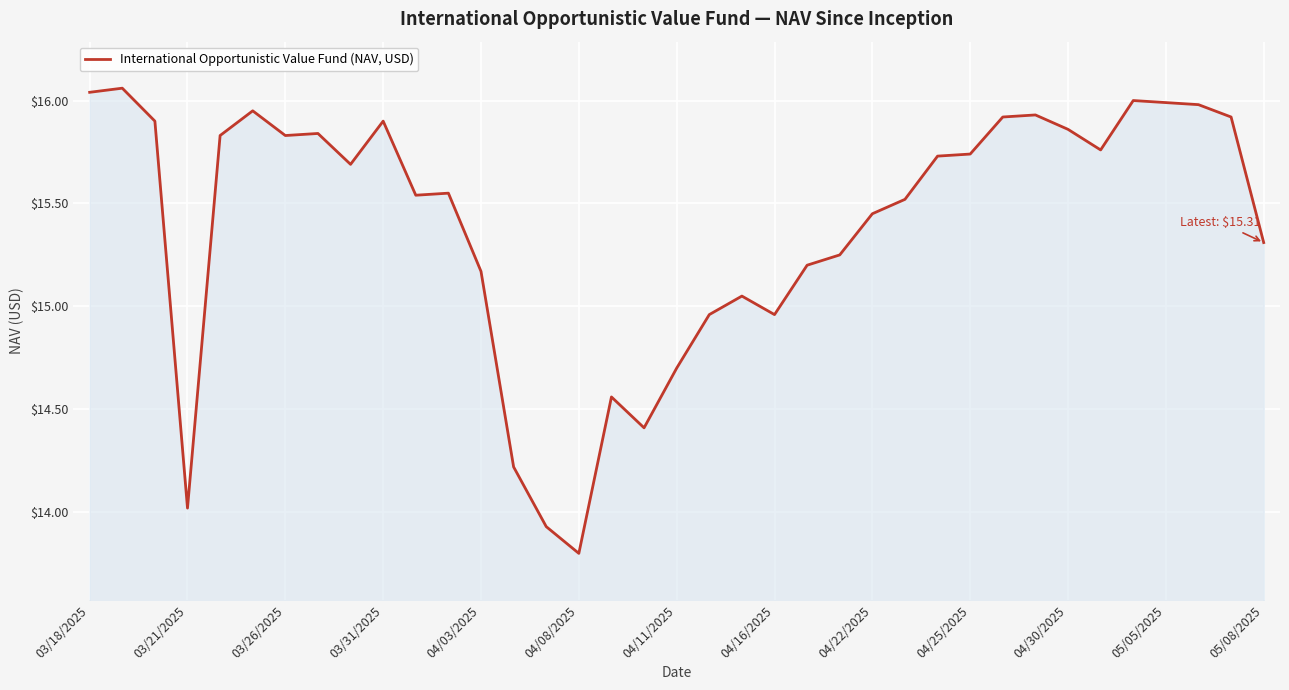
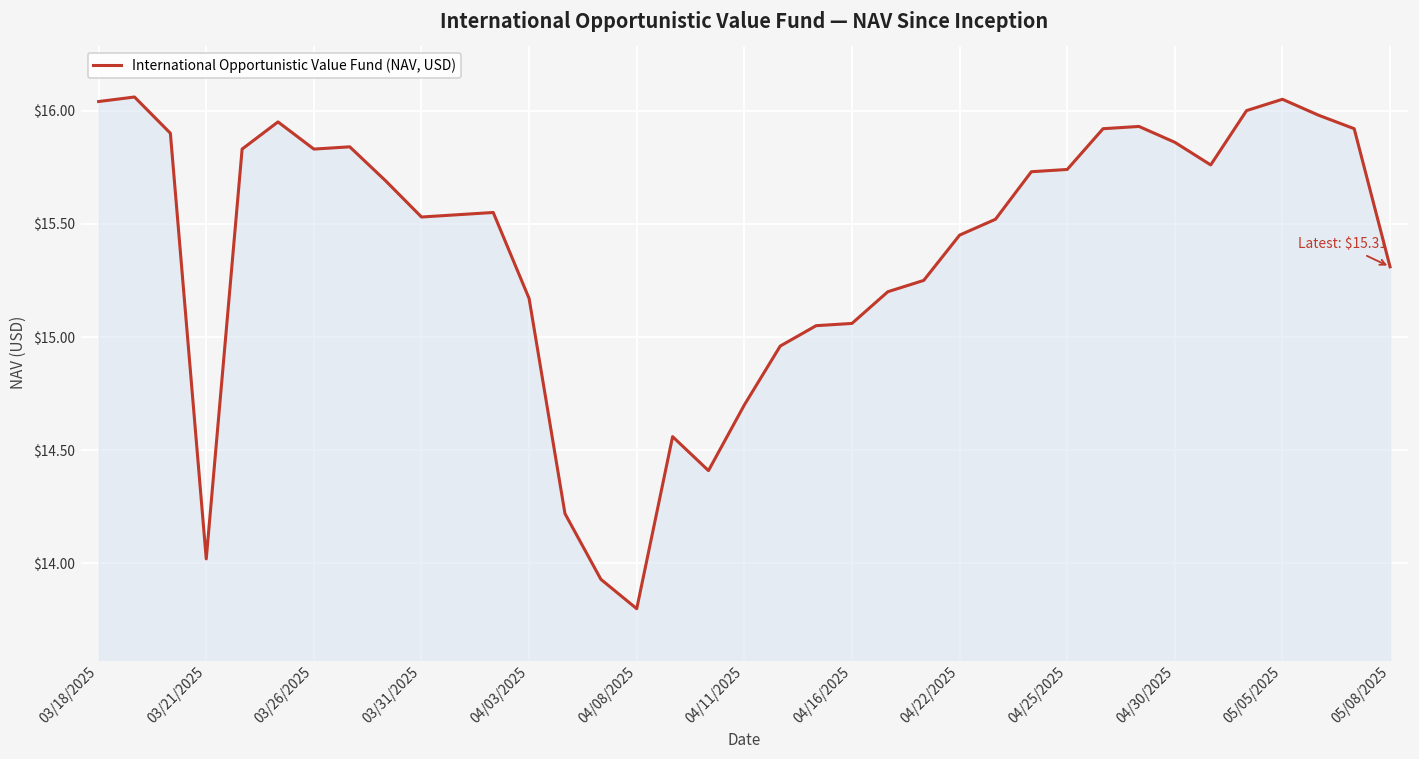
  {
    "03/18/2025": "$16.04",
    "03/21/2025": "$14.02",
    "03/26/2025": "$15.83",
-   "03/31/2025": "$15.90",
+   "03/31/2025": "$15.53",
    "04/03/2025": "$15.17",
    "04/08/2025": "$13.80",
    "04/11/2025": "$14.70",
-   "04/16/2025": "$14.96",
+   "04/16/2025": "$15.06",
    "04/22/2025": "$15.45",
    "04/25/2025": "$15.74",
    "04/30/2025": "$15.86",
-   "05/05/2025": "$15.99"
+   "05/05/2025": "$16.05"
  }
